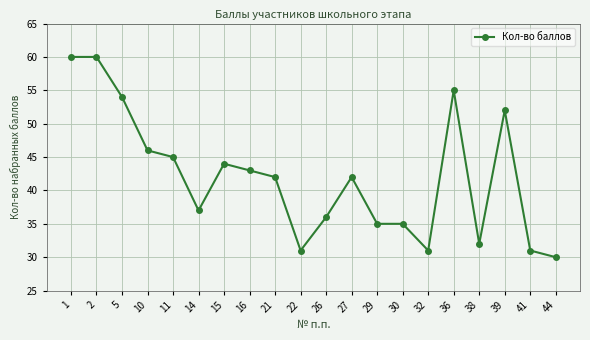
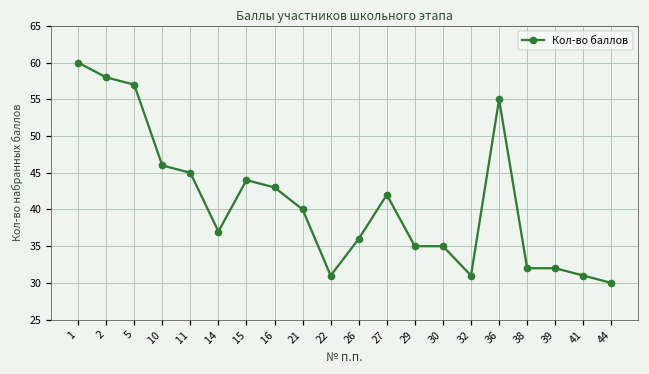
  {
    "1": 60,
-   "2": 60,
-   "5": 54,
+   "2": 58,
+   "5": 57,
    "10": 46,
    "11": 45,
    "14": 37,
    "15": 44,
    "16": 43,
-   "21": 42,
+   "21": 40,
    "22": 31,
    "26": 36,
    "27": 42,
    "29": 35,
    "30": 35,
    "32": 31,
    "36": 55,
    "38": 32,
-   "39": 52,
+   "39": 32,
    "41": 31,
    "44": 30
  }
